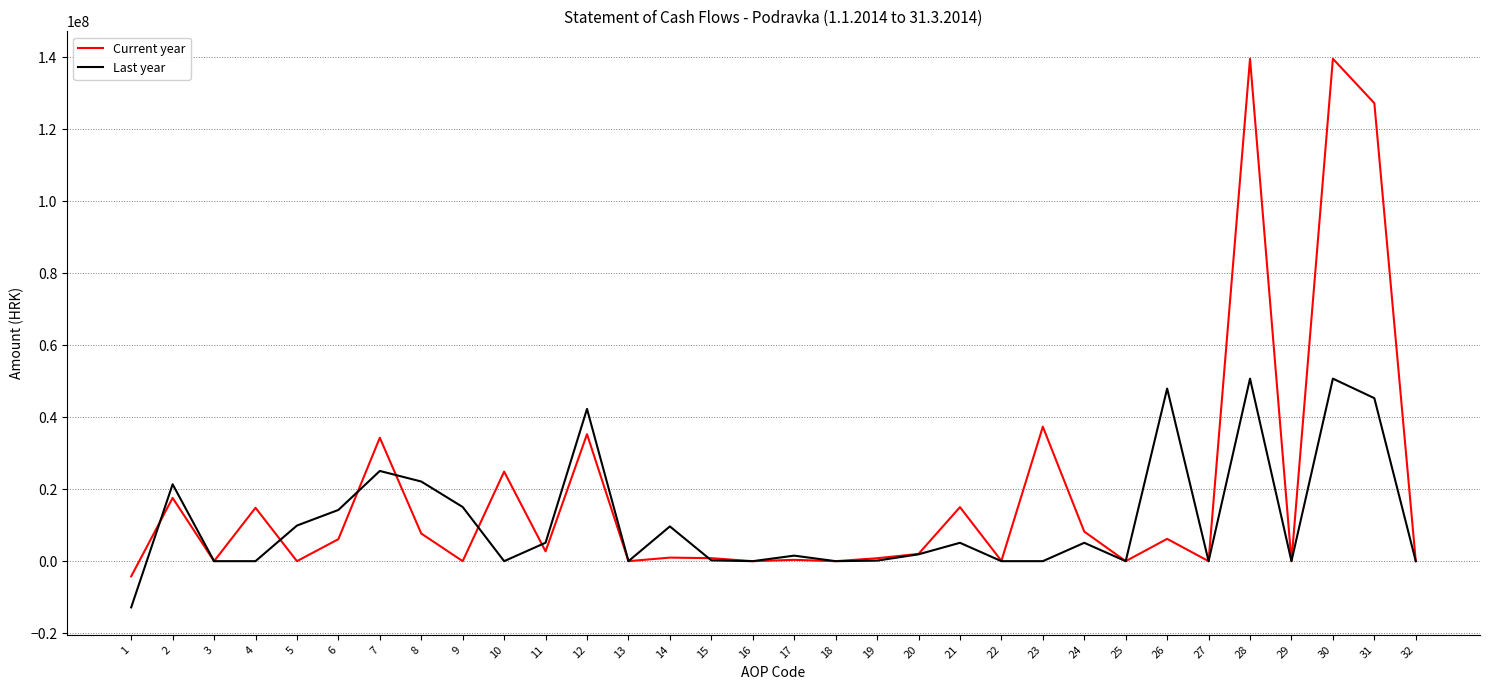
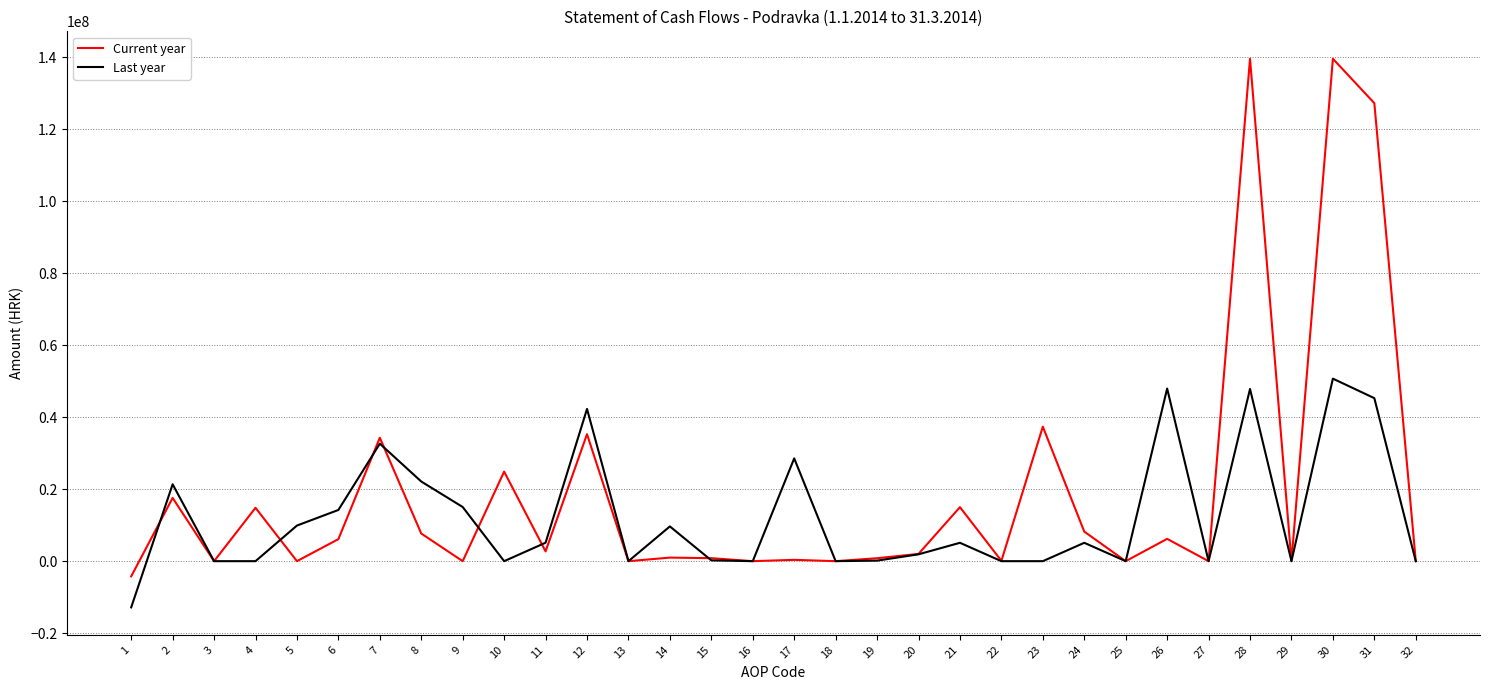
  {
    "Current year": {
      "1": -4000000,
      "2": 18000000,
      "4": 15000000,
      "5": 0,
      "6": 6000000,
      "7": 34000000,
      "8": 8000000,
      "9": 0,
      "10": 25000000,
      "11": 3000000,
      "12": 35000000,
      "14": 1000000,
      "17": 0,
      "21": 15000000,
      "23": 37000000,
      "24": 8000000,
      "26": 6000000,
      "28": 140000000,
      "30": 140000000,
      "31": 127000000
    },
    "Last year": {
      "1": -13000000,
      "2": 21000000,
      "4": 0,
      "5": 10000000,
      "6": 14000000,
-     "7": 25000000,
+     "7": 33000000,
      "8": 22000000,
      "9": 15000000,
      "10": 0,
      "11": 5000000,
      "12": 42000000,
      "14": 10000000,
-     "17": 2000000,
+     "17": 29000000,
      "21": 5000000,
      "23": 0,
      "24": 5000000,
      "26": 48000000,
-     "28": 51000000,
+     "28": 48000000,
      "30": 51000000,
      "31": 45000000
    }
  }
